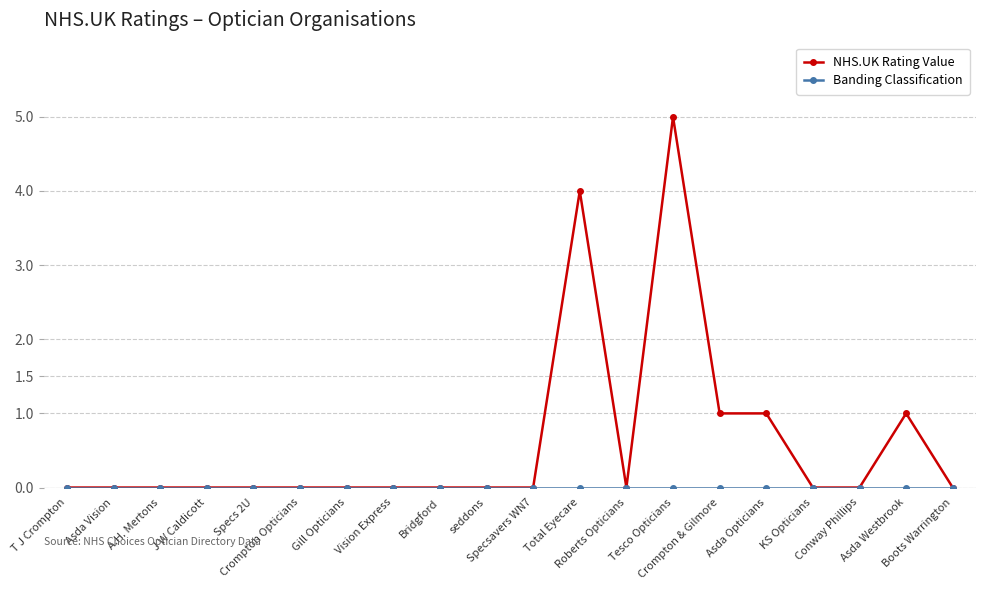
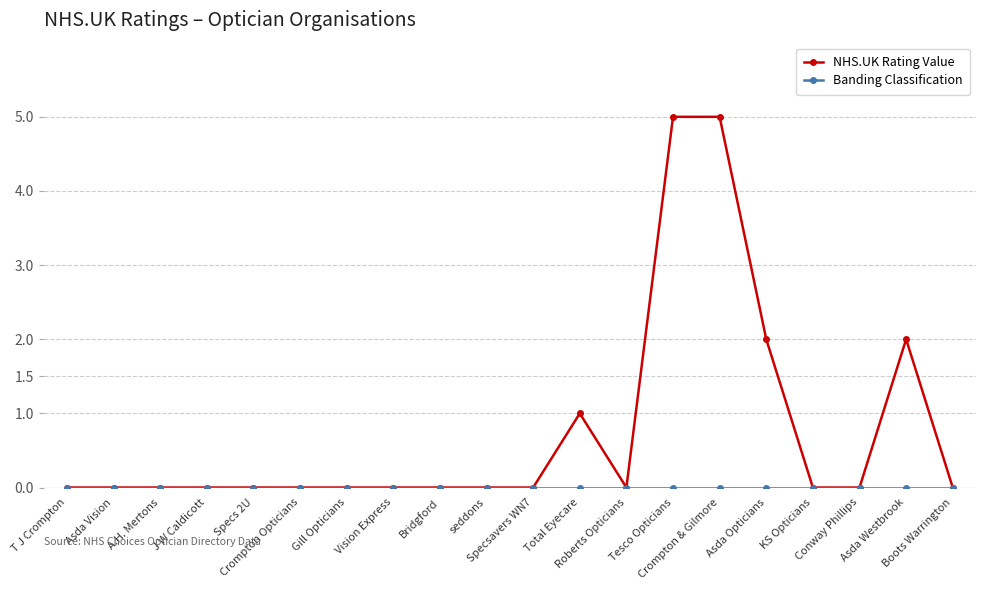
  {
    "NHS.UK Rating Value": {
-     "Total Eyecare": 4,
+     "Total Eyecare": 1,
      "Tesco Opticians": 5,
-     "Crompton & Gilmore": 1,
-     "Asda Opticians": 1,
-     "Asda Westbrook": 1
+     "Crompton & Gilmore": 5,
+     "Asda Opticians": 2,
+     "Asda Westbrook": 2
    },
    "Banding Classification": {
      "Total Eyecare": 0,
      "Tesco Opticians": 0,
      "Crompton & Gilmore": 0,
      "Asda Opticians": 0,
      "Asda Westbrook": 0
    }
  }
